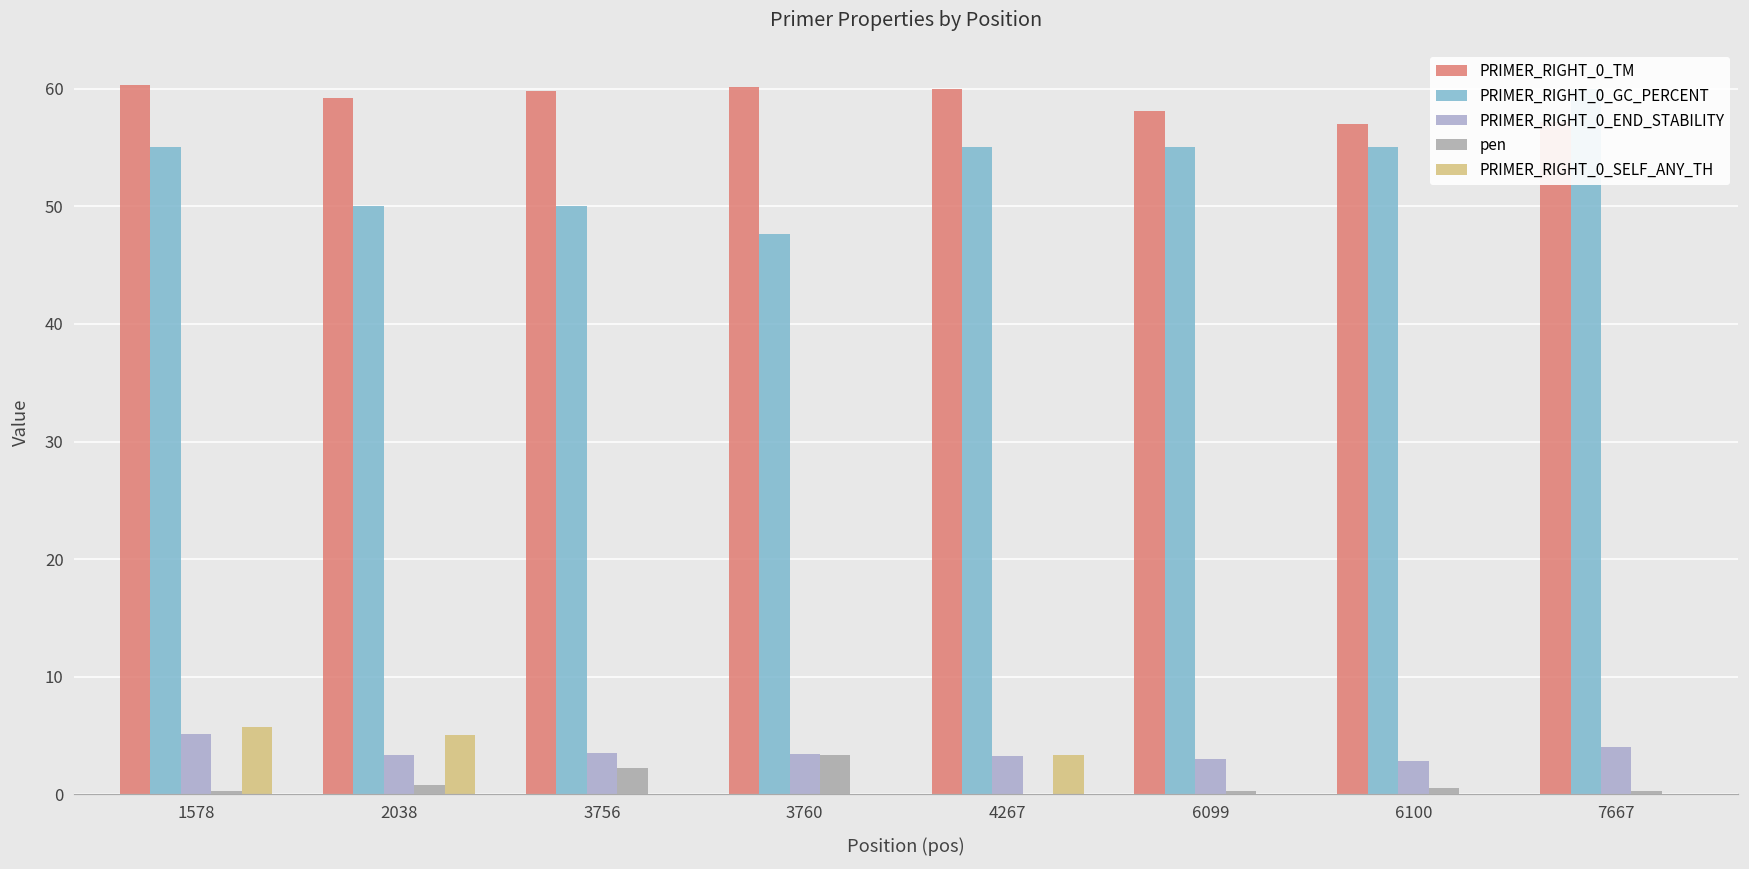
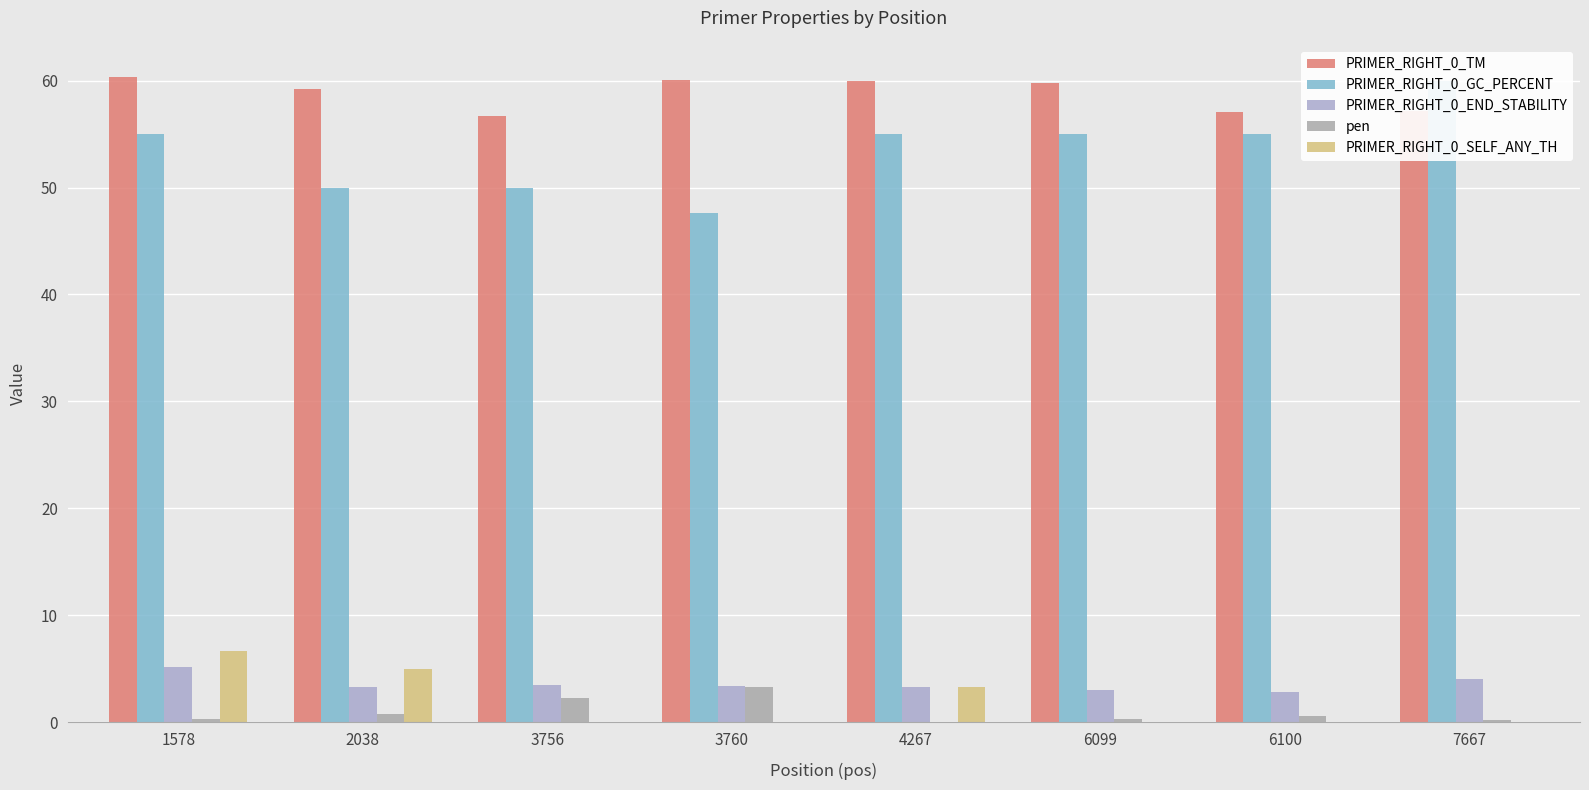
  {
    "PRIMER_RIGHT_0_TM": {
      "1578": 60.3,
      "2038": 59.2,
-     "3756": 59.8,
+     "3756": 56.7,
      "3760": 60.1,
      "4267": 60.0,
-     "6099": 58.1,
+     "6099": 59.7,
      "6100": 57.0
    },
    "PRIMER_RIGHT_0_SELF_ANY_TH": {
-     "1578": 5.7,
+     "1578": 6.6,
      "2038": 5.0,
      "3756": 0.0,
      "3760": 0.0,
      "4267": 3.3,
      "6099": 0.0,
      "6100": 0.0,
      "7667": 0.0
    }
  }
